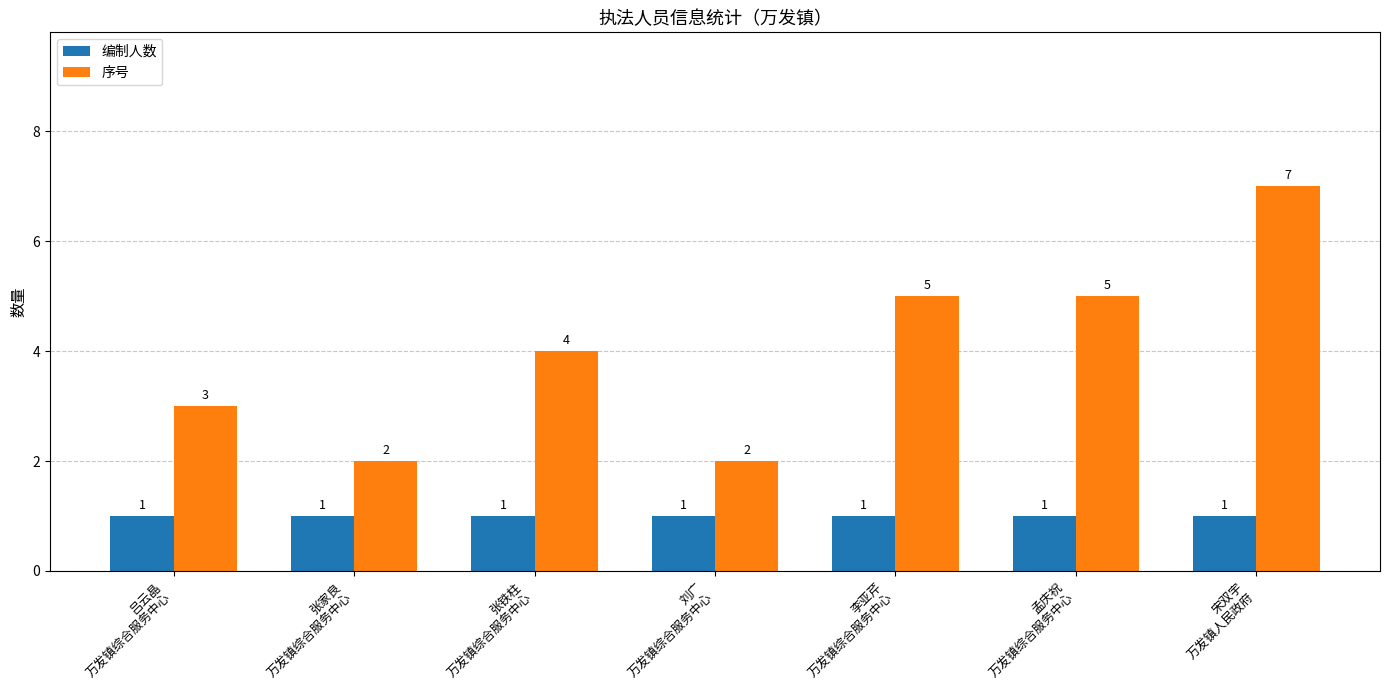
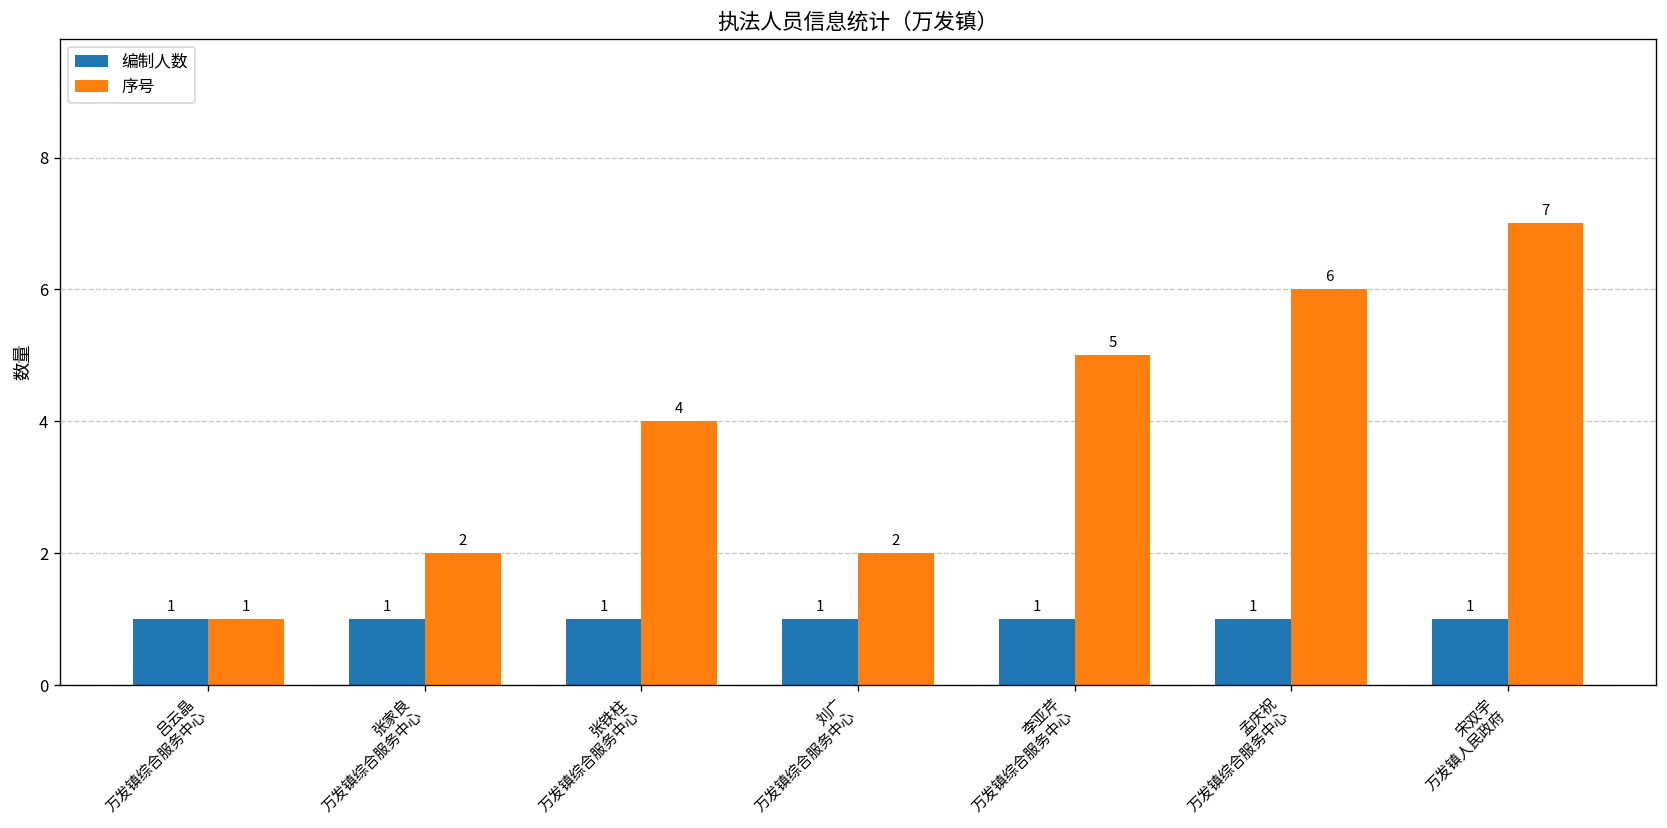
  {
    "编制人数": {
      "吕云晶 万发镇综合服务中心": 1,
      "张家良 万发镇综合服务中心": 1,
      "张铁柱 万发镇综合服务中心": 1,
      "刘广 万发镇综合服务中心": 1,
      "李亚芹 万发镇综合服务中心": 1,
      "孟庆祝 万发镇综合服务中心": 1,
      "宋双宇 万发镇人民政府": 1
    },
    "序号": {
-     "吕云晶 万发镇综合服务中心": 3,
+     "吕云晶 万发镇综合服务中心": 1,
      "张家良 万发镇综合服务中心": 2,
      "张铁柱 万发镇综合服务中心": 4,
      "刘广 万发镇综合服务中心": 2,
      "李亚芹 万发镇综合服务中心": 5,
-     "孟庆祝 万发镇综合服务中心": 5,
+     "孟庆祝 万发镇综合服务中心": 6,
      "宋双宇 万发镇人民政府": 7
    }
  }
